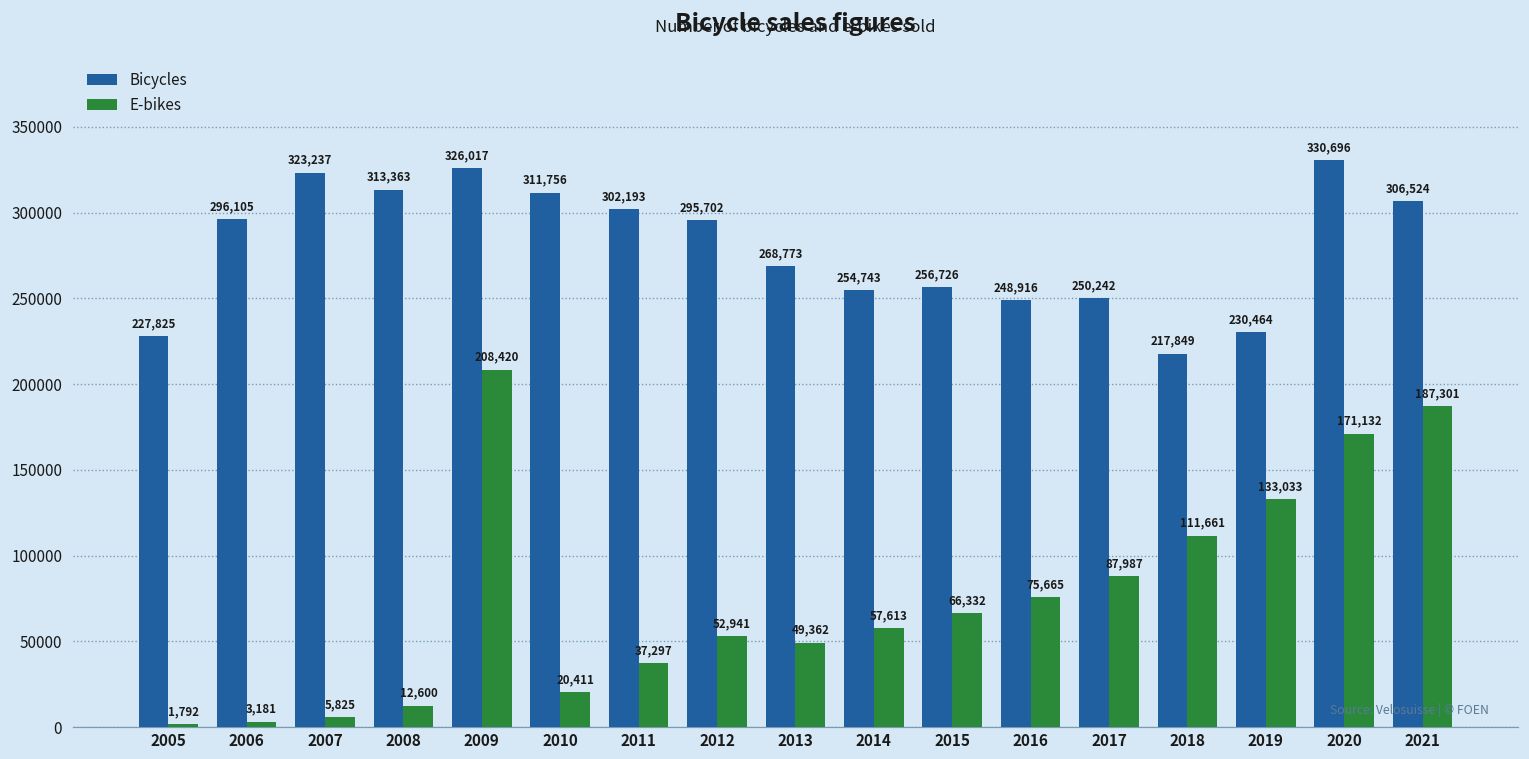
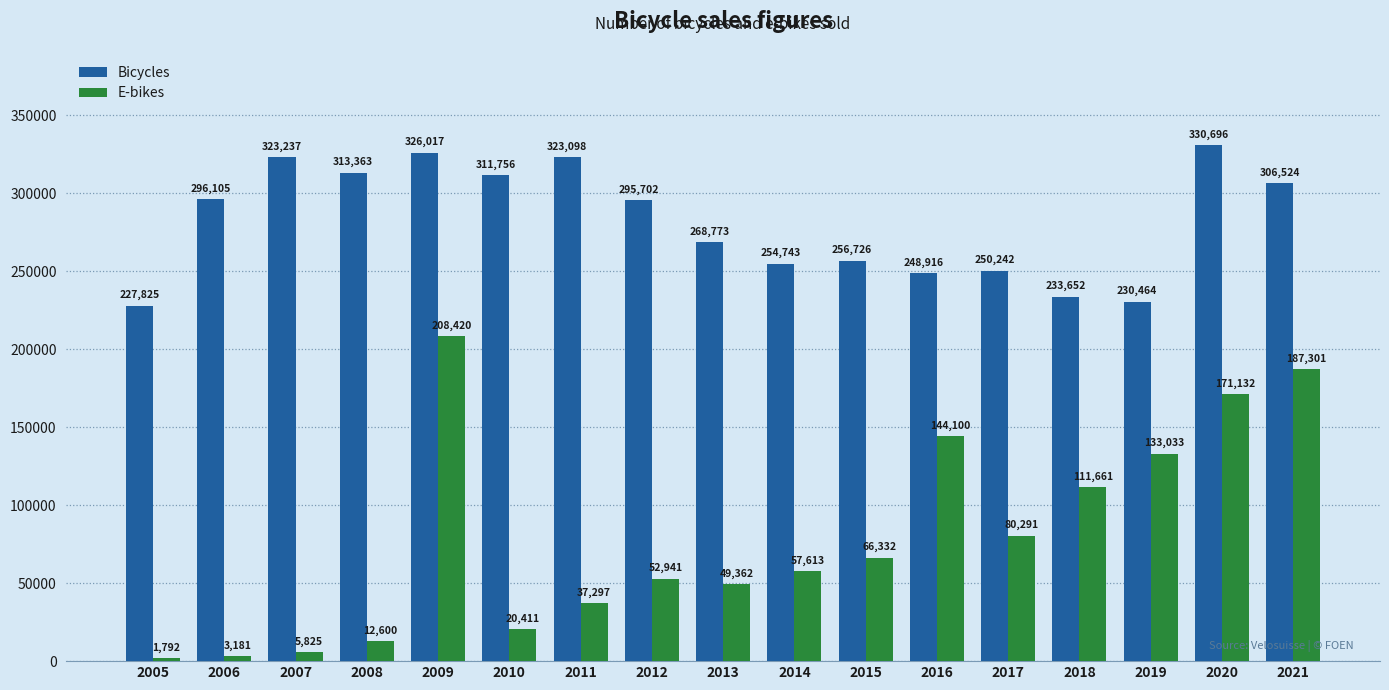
  {
    "Bicycles": {
      "2005": "227,825",
      "2006": "296,105",
      "2007": "323,237",
      "2008": "313,363",
      "2009": "326,017",
      "2010": "311,756",
-     "2011": "302,193",
+     "2011": "323,098",
      "2012": "295,702",
      "2013": "268,773",
      "2014": "254,743",
      "2015": "256,726",
      "2016": "248,916",
      "2017": "250,242",
-     "2018": "217,849",
+     "2018": "233,652",
      "2019": "230,464",
      "2020": "330,696",
      "2021": "306,524"
    },
    "E-bikes": {
      "2005": "1,792",
      "2006": "3,181",
      "2007": "5,825",
      "2008": "12,600",
      "2009": "208,420",
      "2010": "20,411",
      "2011": "37,297",
      "2012": "52,941",
      "2013": "49,362",
      "2014": "57,613",
      "2015": "66,332",
-     "2016": "75,665",
-     "2017": "87,987",
+     "2016": "144,100",
+     "2017": "80,291",
      "2018": "111,661",
      "2019": "133,033",
      "2020": "171,132",
      "2021": "187,301"
    }
  }
